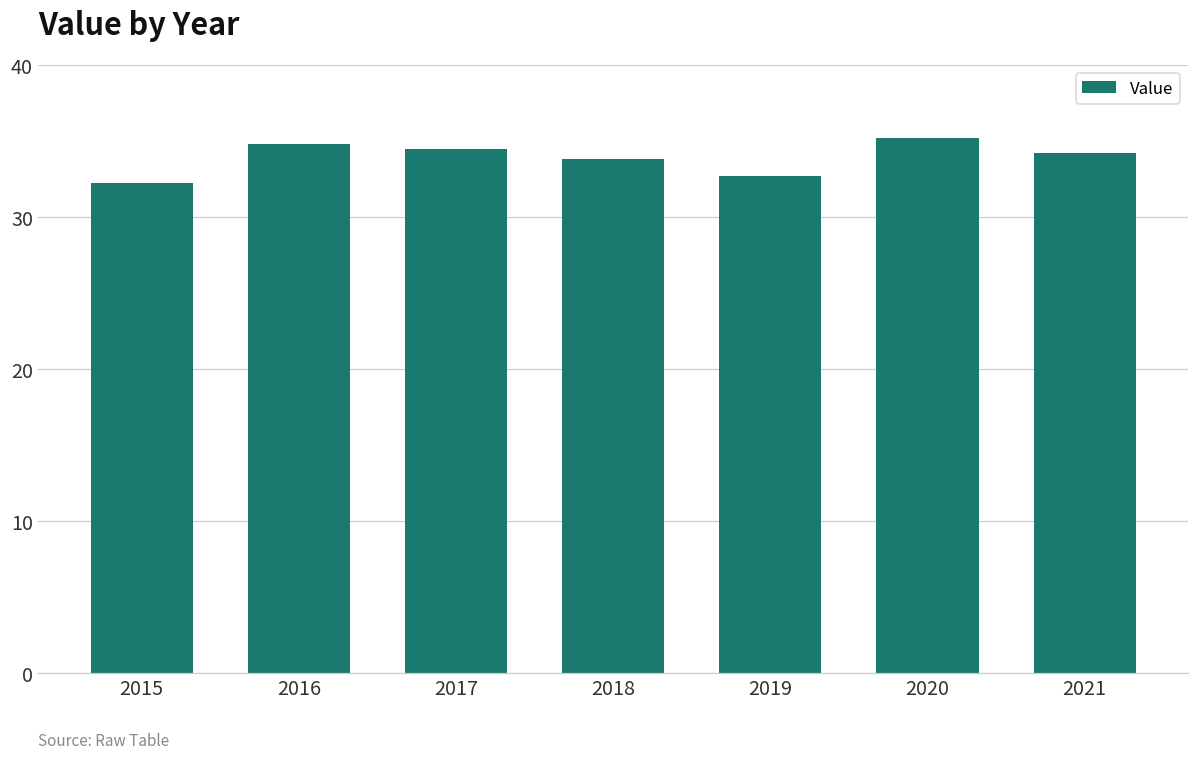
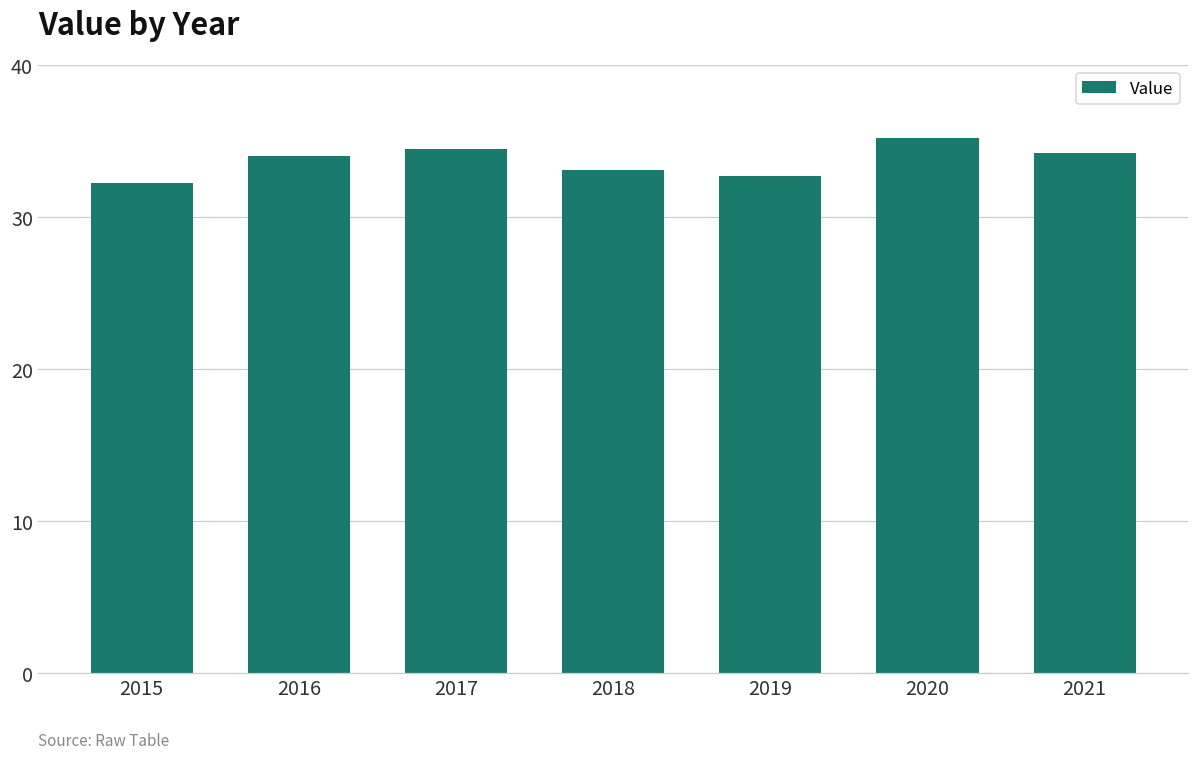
  {
    "2015": 32.2,
-   "2016": 34.8,
+   "2016": 34.0,
    "2017": 34.5,
-   "2018": 33.8,
+   "2018": 33.1,
    "2019": 32.7,
    "2020": 35.2,
    "2021": 34.2
  }
